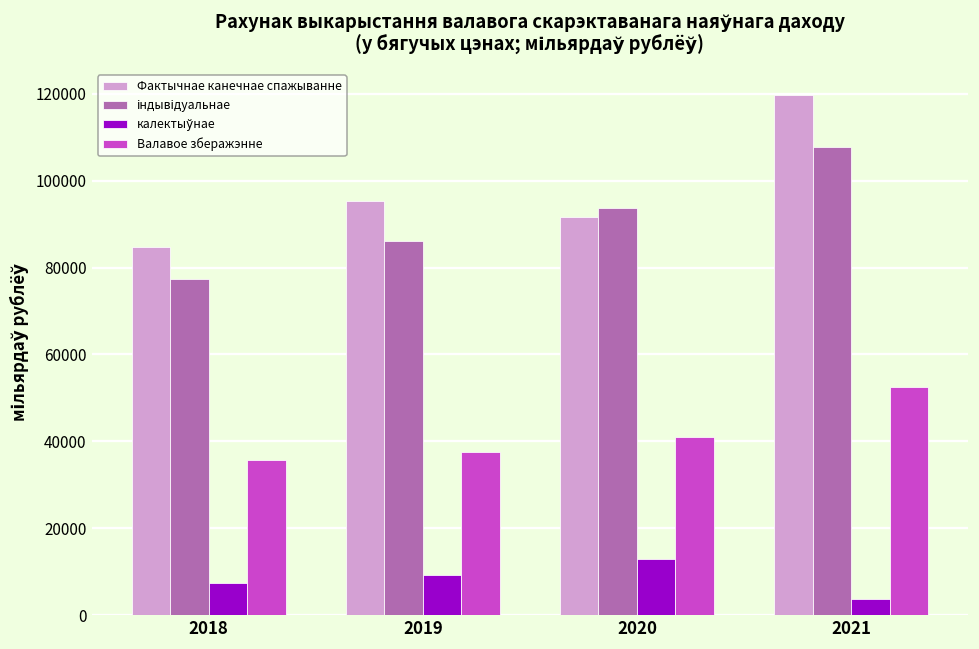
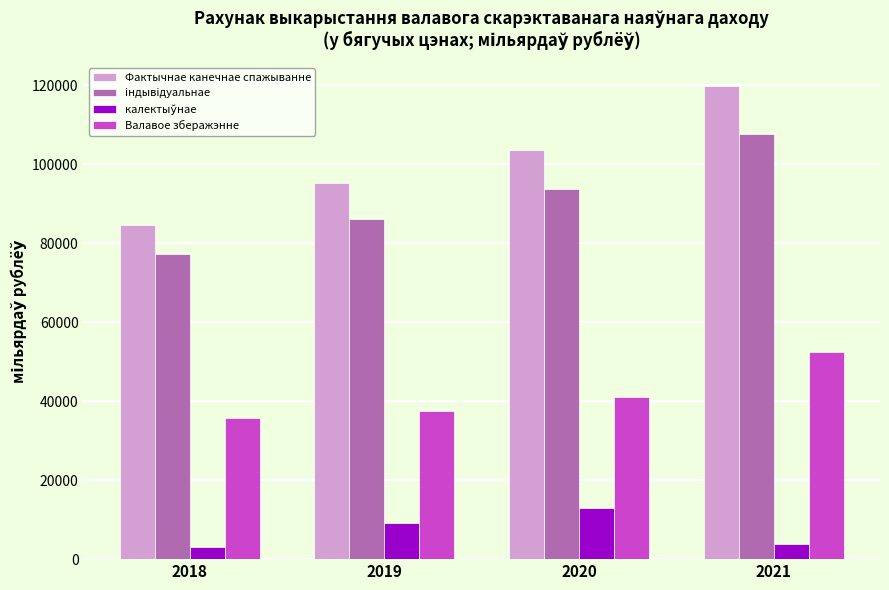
  {
    "Фактычнае канечнае спажыванне": {
      "2018": 85000,
      "2019": 95000,
-     "2020": 92000,
+     "2020": 104000,
      "2021": 120000
    },
    "калектыўнае": {
-     "2018": 7000,
+     "2018": 3000,
      "2019": 9000,
      "2020": 13000,
      "2021": 4000
    }
  }
